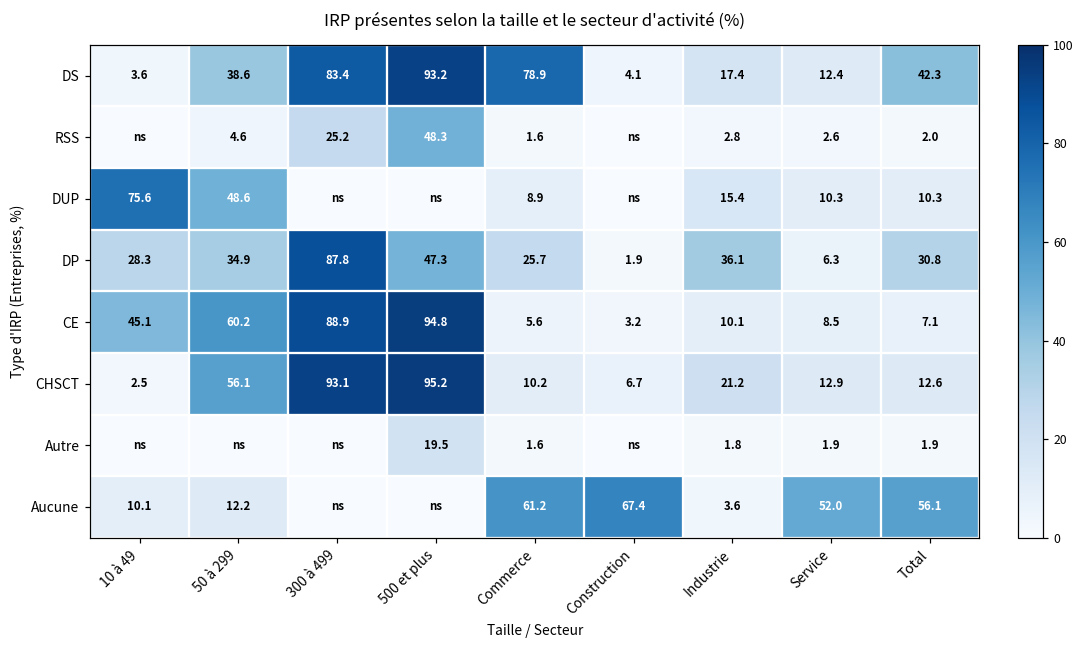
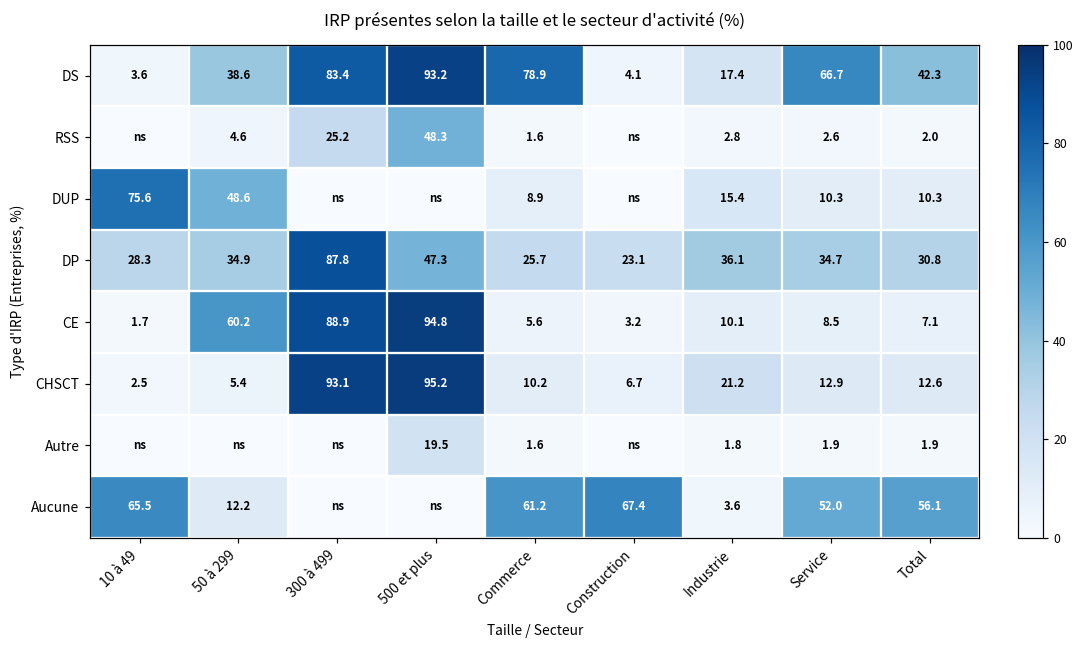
  {
    "DS": {
      "10 à 49": 3.6,
      "50 à 299": 38.6,
      "300 à 499": 83.4,
      "500 et plus": 93.2,
      "Commerce": 78.9,
      "Construction": 4.1,
      "Industrie": 17.4,
-     "Service": 12.4,
+     "Service": 66.7,
      "Total": 42.3
    },
    "RSS": {
      "50 à 299": 4.6,
      "300 à 499": 25.2,
      "500 et plus": 48.3,
      "Commerce": 1.6,
      "Industrie": 2.8,
      "Service": 2.6,
      "Total": 2.0
    },
    "DUP": {
      "10 à 49": 75.6,
      "50 à 299": 48.6,
      "Commerce": 8.9,
      "Industrie": 15.4,
      "Service": 10.3,
      "Total": 10.3
    },
    "DP": {
      "10 à 49": 28.3,
      "50 à 299": 34.9,
      "300 à 499": 87.8,
      "500 et plus": 47.3,
      "Commerce": 25.7,
-     "Construction": 1.9,
+     "Construction": 23.1,
      "Industrie": 36.1,
-     "Service": 6.3,
+     "Service": 34.7,
      "Total": 30.8
    },
    "CE": {
-     "10 à 49": 45.1,
+     "10 à 49": 1.7,
      "50 à 299": 60.2,
      "300 à 499": 88.9,
      "500 et plus": 94.8,
      "Commerce": 5.6,
      "Construction": 3.2,
      "Industrie": 10.1,
      "Service": 8.5,
      "Total": 7.1
    },
    "CHSCT": {
      "10 à 49": 2.5,
-     "50 à 299": 56.1,
+     "50 à 299": 5.4,
      "300 à 499": 93.1,
      "500 et plus": 95.2,
      "Commerce": 10.2,
      "Construction": 6.7,
      "Industrie": 21.2,
      "Service": 12.9,
      "Total": 12.6
    },
    "Autre": {
      "500 et plus": 19.5,
      "Commerce": 1.6,
      "Industrie": 1.8,
      "Service": 1.9,
      "Total": 1.9
    },
    "Aucune": {
-     "10 à 49": 10.1,
+     "10 à 49": 65.5,
      "50 à 299": 12.2,
      "Commerce": 61.2,
      "Construction": 67.4,
      "Industrie": 3.6,
      "Service": 52.0,
      "Total": 56.1
    }
  }
